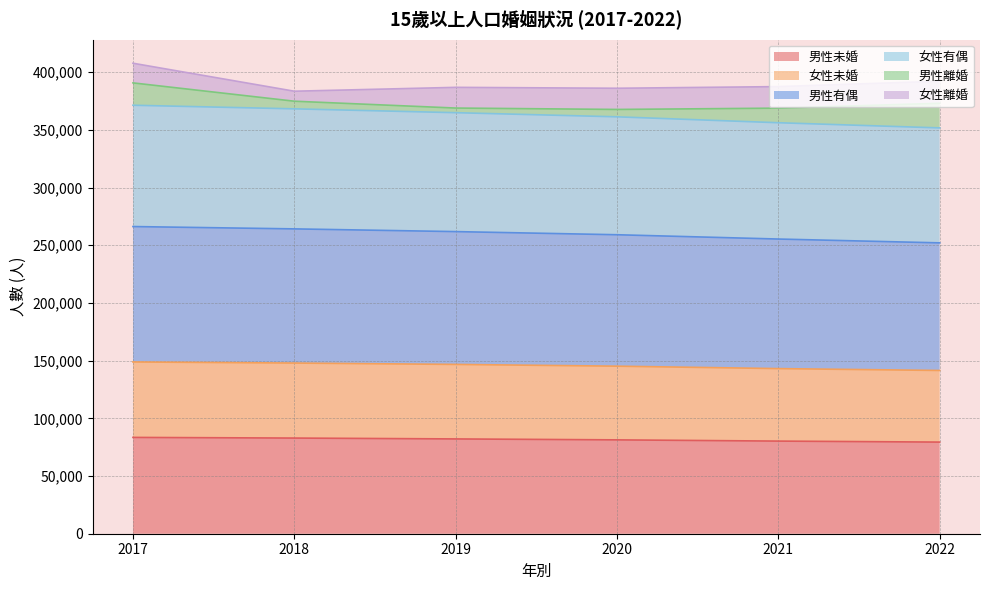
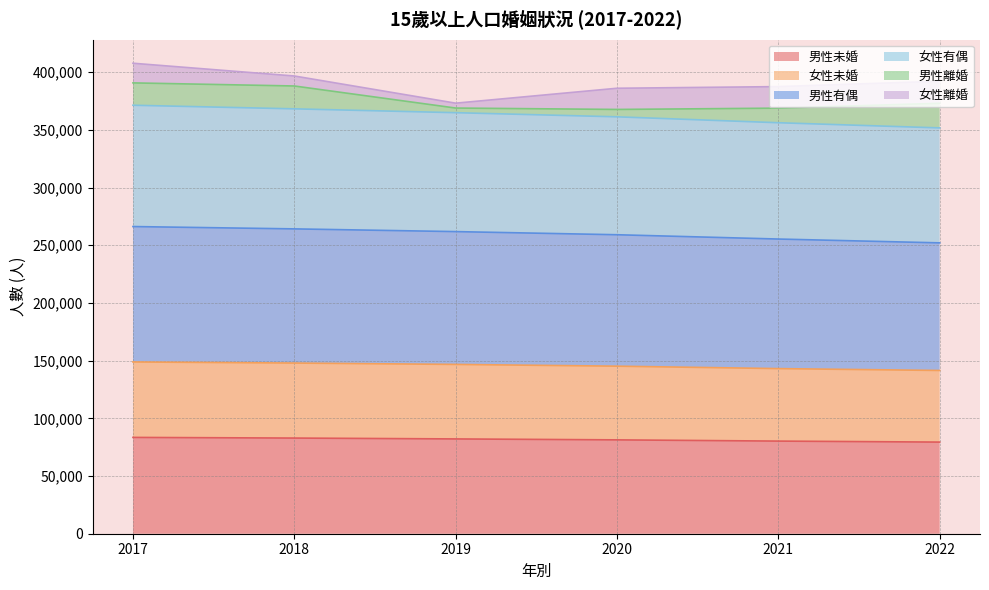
  {
    "男性離婚": {
      "2017": "19,000",
-     "2018": "7,000",
+     "2018": "20,000",
      "2019": "4,000",
      "2020": "6,000",
      "2021": "13,000"
    },
    "女性離婚": {
      "2017": "17,000",
      "2018": "9,000",
-     "2019": "18,000",
+     "2019": "4,000",
      "2020": "18,000"
    }
  }
